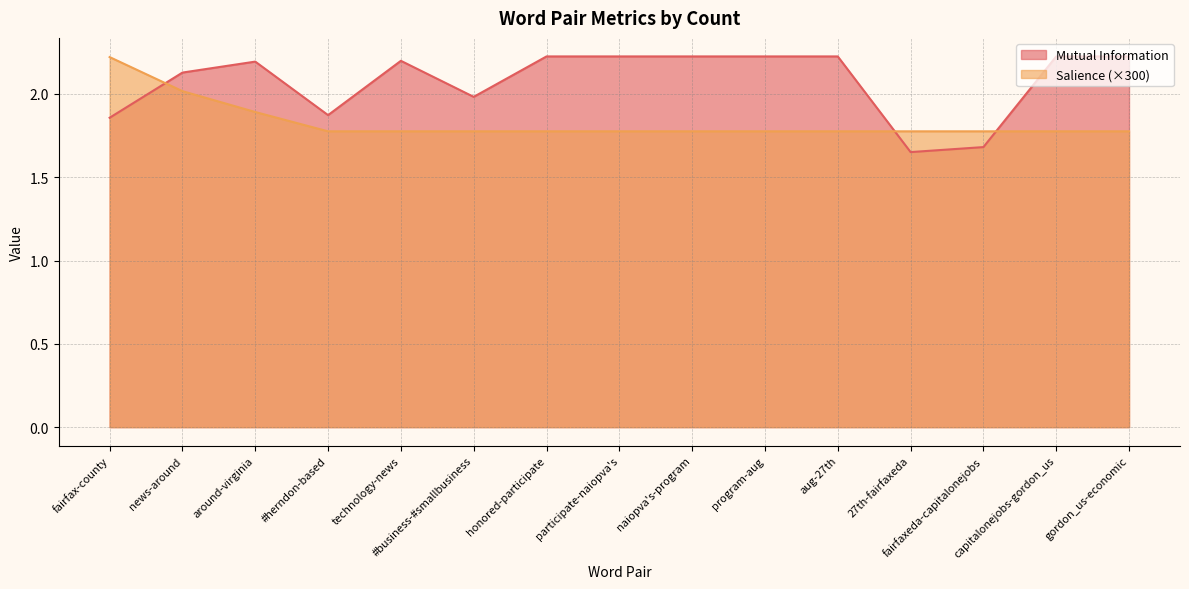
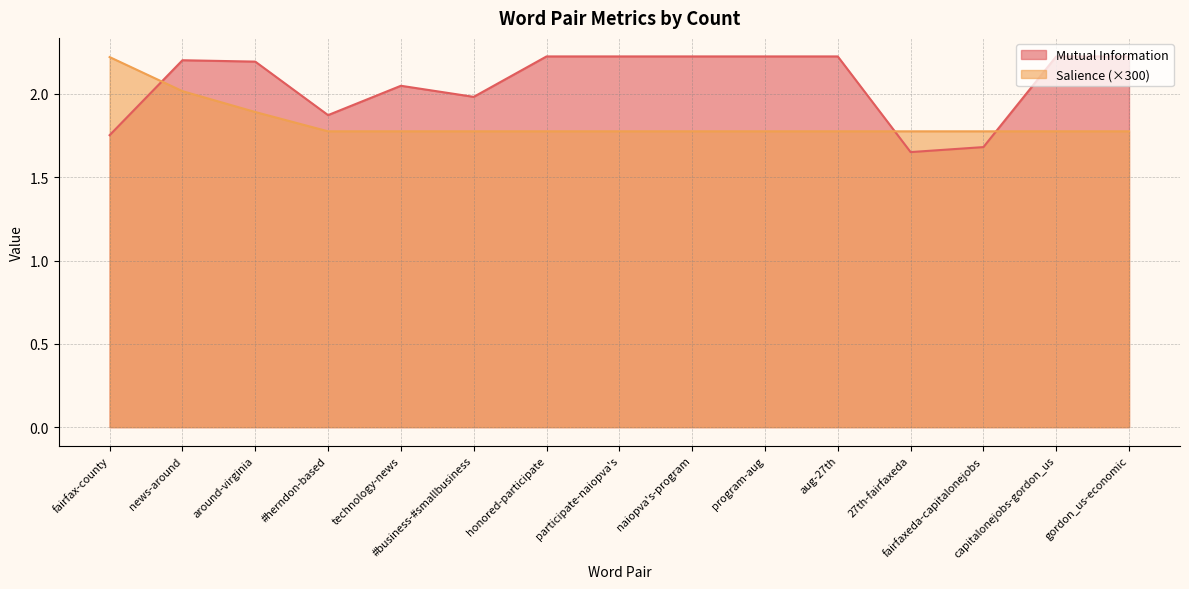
  {
    "Mutual Information": {
-     "fairfax-county": 1.86,
-     "news-around": 2.13,
+     "fairfax-county": 1.75,
+     "news-around": 2.20,
      "around-virginia": 2.19,
      "#herndon-based": 1.87,
-     "technology-news": 2.20,
+     "technology-news": 2.05,
      "#business-#smallbusiness": 1.98,
      "honored-participate": 2.22,
      "participate-naiopva's": 2.22,
      "naiopva's-program": 2.22,
      "program-aug": 2.22,
      "aug-27th": 2.22,
      "27th-fairfaxeda": 1.65,
      "fairfaxeda-capitalonejobs": 1.68
    },
    "Salience (×300)": {
      "fairfax-county": 2.22,
      "news-around": 2.02,
      "around-virginia": 1.89,
      "#herndon-based": 1.78,
      "technology-news": 1.78,
      "#business-#smallbusiness": 1.78,
      "honored-participate": 1.78,
      "participate-naiopva's": 1.78,
      "naiopva's-program": 1.78,
      "program-aug": 1.78,
      "aug-27th": 1.78,
      "27th-fairfaxeda": 1.78,
      "fairfaxeda-capitalonejobs": 1.78,
      "capitalonejobs-gordon_us": 1.78,
      "gordon_us-economic": 1.78
    }
  }
